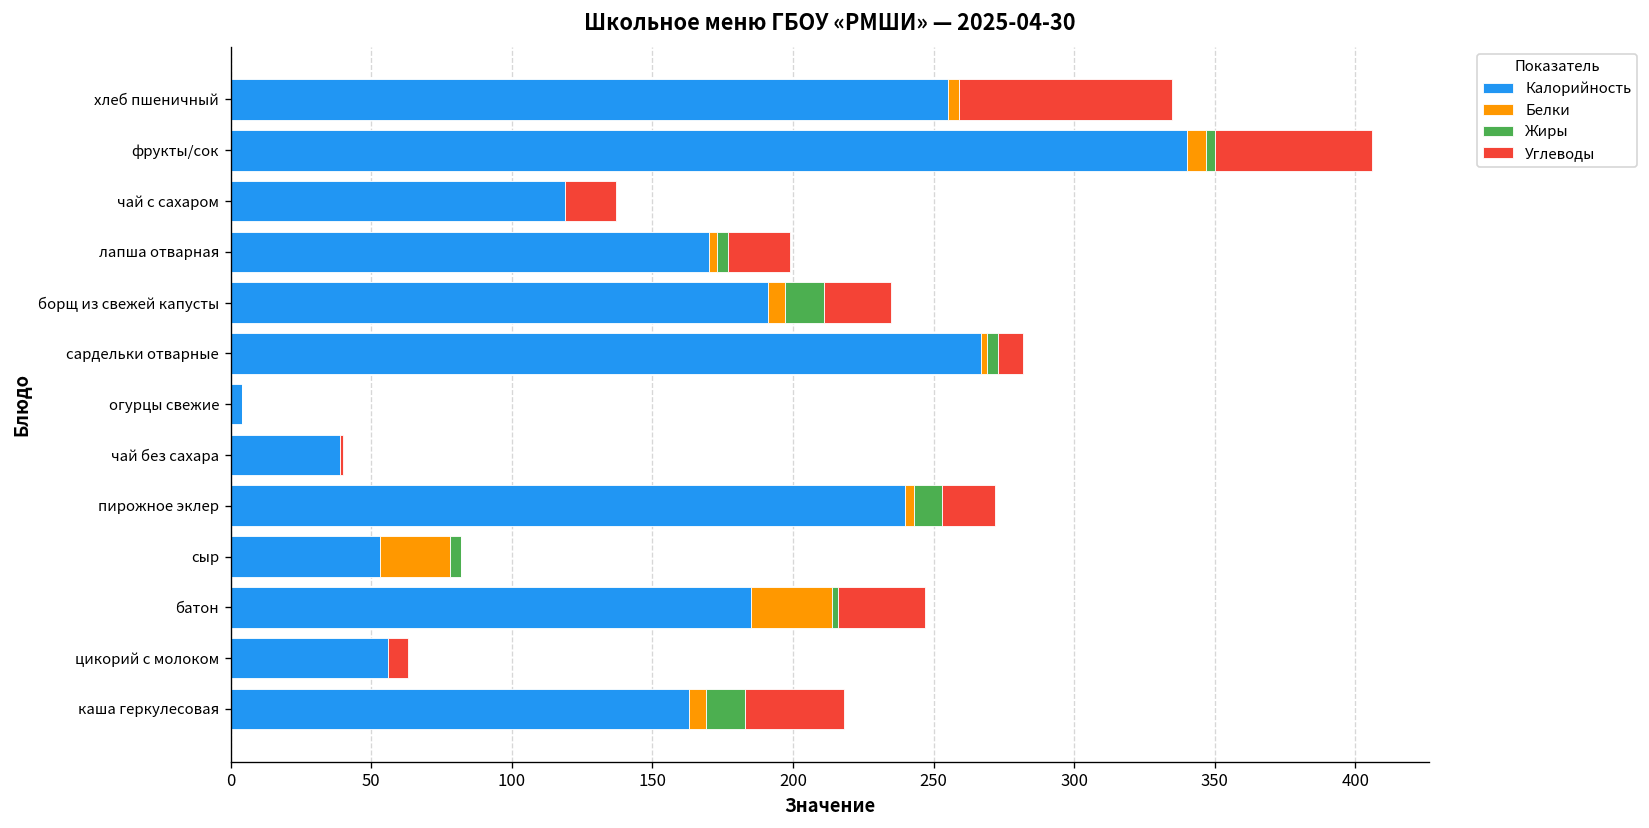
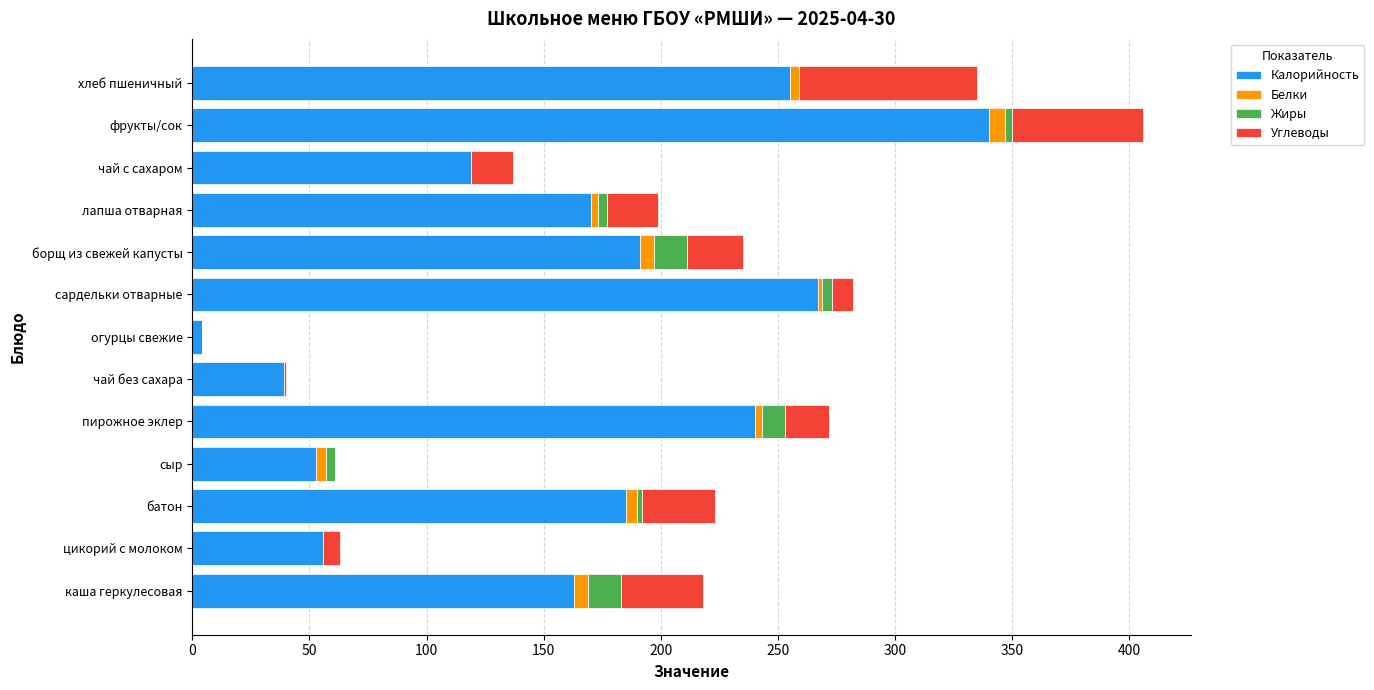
  {
    "Калорийность": {
      "хлеб пшеничный": 255,
      "фрукты/сок": 340,
      "чай с сахаром": 119,
      "лапша отварная": 170,
      "борщ из свежей капусты": 191,
      "сардельки отварные": 267,
      "огурцы свежие": 4,
      "чай без сахара": 39,
      "пирожное эклер": 240,
      "сыр": 53,
      "батон": 185,
      "цикорий с молоком": 56,
      "каша геркулесовая": 163
    },
    "Белки": {
      "хлеб пшеничный": 4,
      "фрукты/сок": 7,
      "чай с сахаром": 0,
      "лапша отварная": 3,
      "борщ из свежей капусты": 6,
      "сардельки отварные": 2,
      "огурцы свежие": 0,
      "чай без сахара": 0,
      "пирожное эклер": 3,
-     "сыр": 25,
-     "батон": 29,
+     "сыр": 4,
+     "батон": 5,
      "цикорий с молоком": 0,
      "каша геркулесовая": 6
    },
    "Жиры": {
      "хлеб пшеничный": 0,
      "фрукты/сок": 3,
      "чай с сахаром": 0,
      "лапша отварная": 4,
      "борщ из свежей капусты": 14,
      "сардельки отварные": 4,
      "огурцы свежие": 0,
      "чай без сахара": 0,
      "пирожное эклер": 10,
      "сыр": 4,
      "батон": 2,
      "цикорий с молоком": 0,
      "каша геркулесовая": 14
    },
    "Углеводы": {
      "хлеб пшеничный": 76,
      "фрукты/сок": 56,
      "чай с сахаром": 18,
      "лапша отварная": 22,
      "борщ из свежей капусты": 24,
      "сардельки отварные": 9,
      "огурцы свежие": 0,
      "пирожное эклер": 19,
      "сыр": 0,
      "батон": 31,
      "цикорий с молоком": 7,
      "каша геркулесовая": 35
    }
  }
